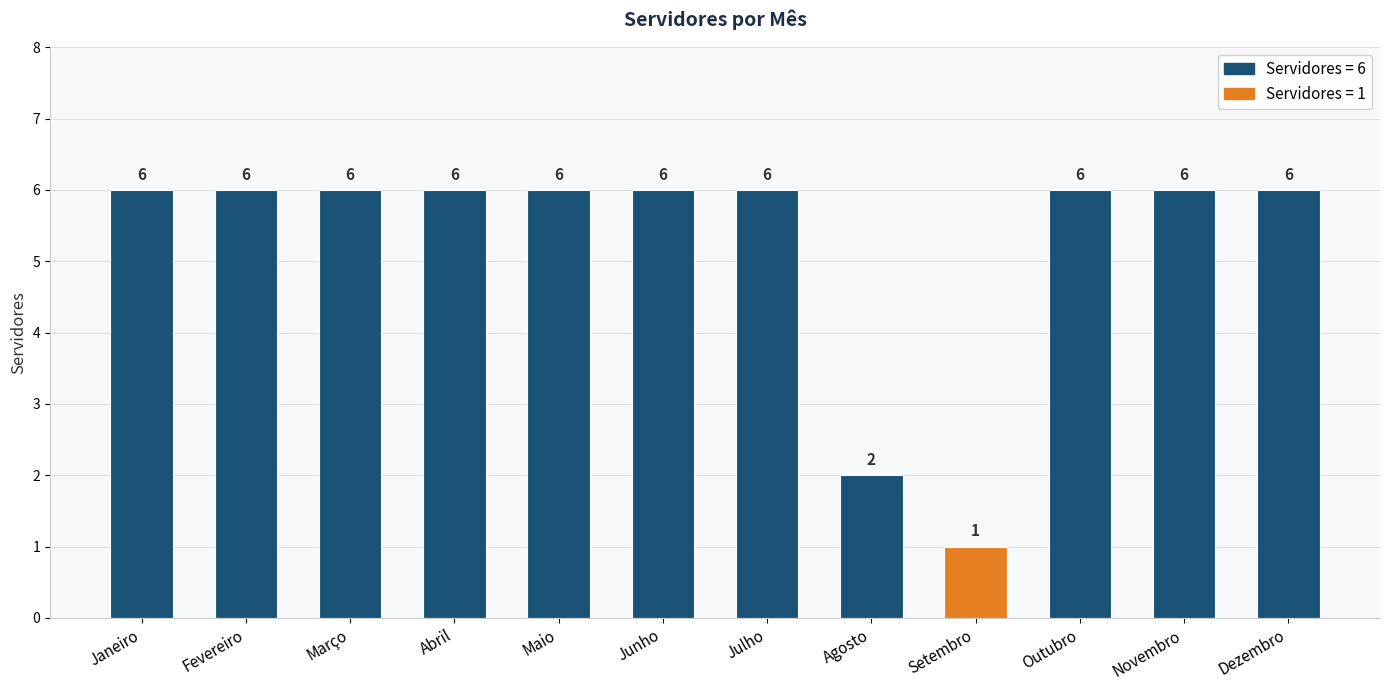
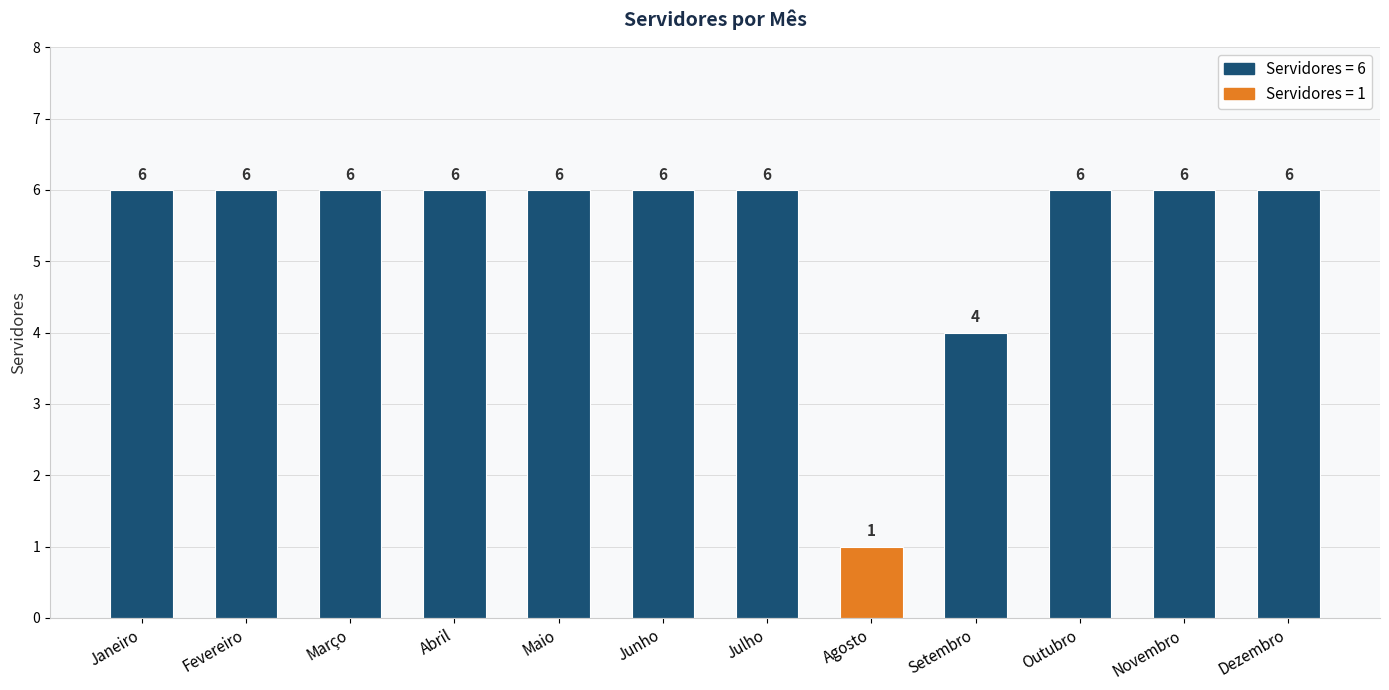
  {
    "Janeiro": 6,
    "Fevereiro": 6,
    "Março": 6,
    "Abril": 6,
    "Maio": 6,
    "Junho": 6,
    "Julho": 6,
-   "Agosto": 2,
-   "Setembro": 1,
+   "Agosto": 1,
+   "Setembro": 4,
    "Outubro": 6,
    "Novembro": 6,
    "Dezembro": 6
  }
